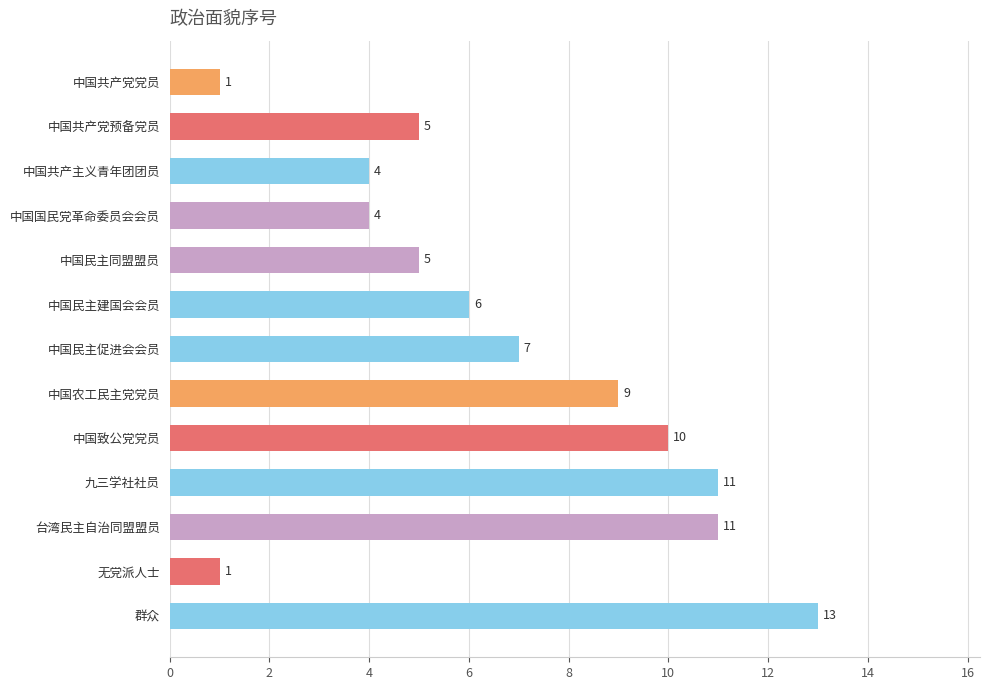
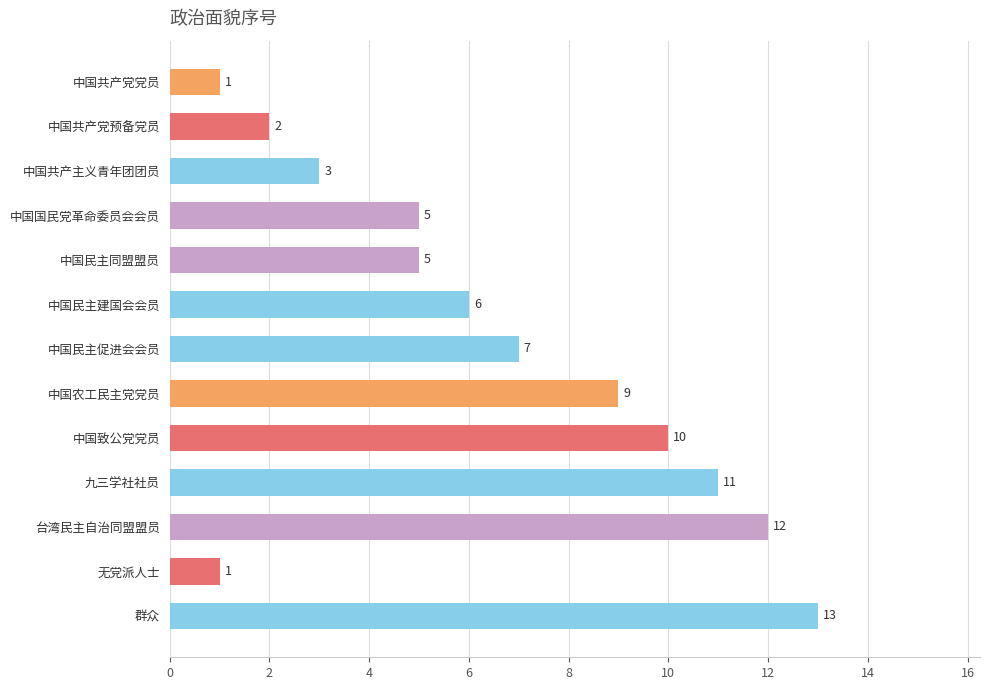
  {
    "中国共产党党员": 1,
-   "中国共产党预备党员": 5,
-   "中国共产主义青年团团员": 4,
-   "中国国民党革命委员会会员": 4,
+   "中国共产党预备党员": 2,
+   "中国共产主义青年团团员": 3,
+   "中国国民党革命委员会会员": 5,
    "中国民主同盟盟员": 5,
    "中国民主建国会会员": 6,
    "中国民主促进会会员": 7,
    "中国农工民主党党员": 9,
    "中国致公党党员": 10,
    "九三学社社员": 11,
-   "台湾民主自治同盟盟员": 11,
+   "台湾民主自治同盟盟员": 12,
    "无党派人士": 1,
    "群众": 13
  }
